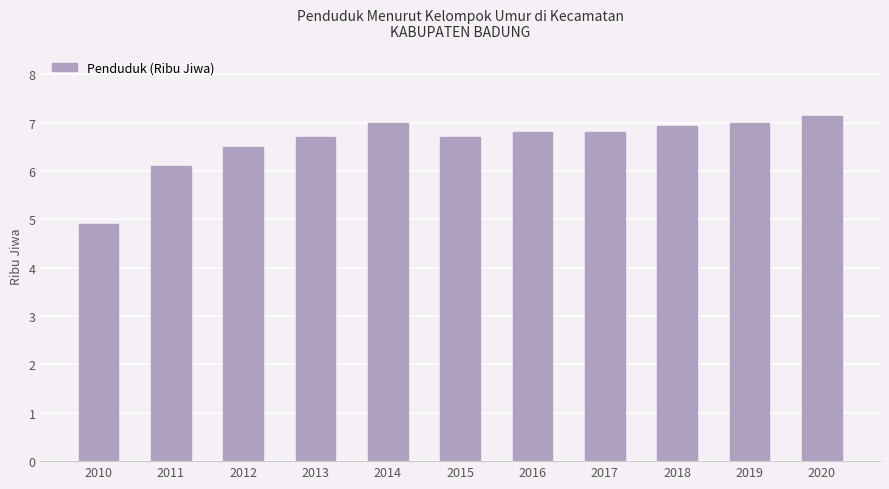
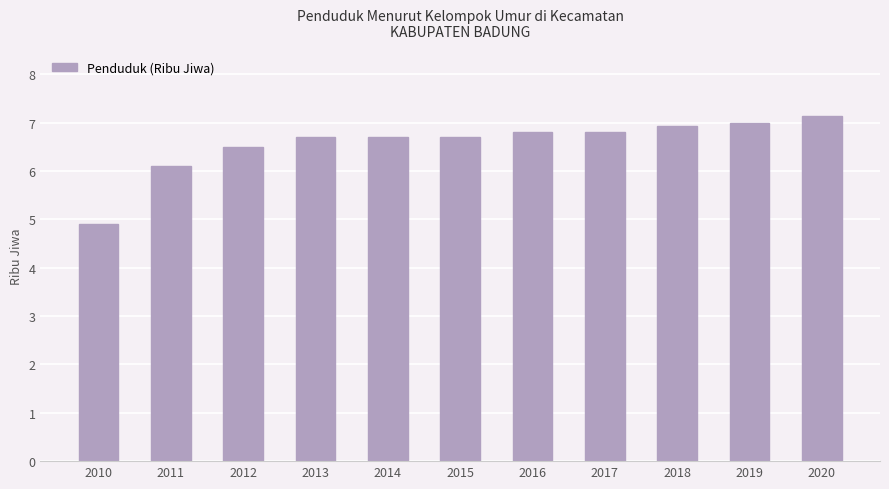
  {
    "2010": 4.9,
    "2011": 6.1,
    "2012": 6.5,
    "2013": 6.7,
-   "2014": 7.0,
+   "2014": 6.7,
    "2015": 6.7,
    "2016": 6.8,
    "2017": 6.8,
    "2018": 6.9,
    "2019": 7.0,
    "2020": 7.1
  }
